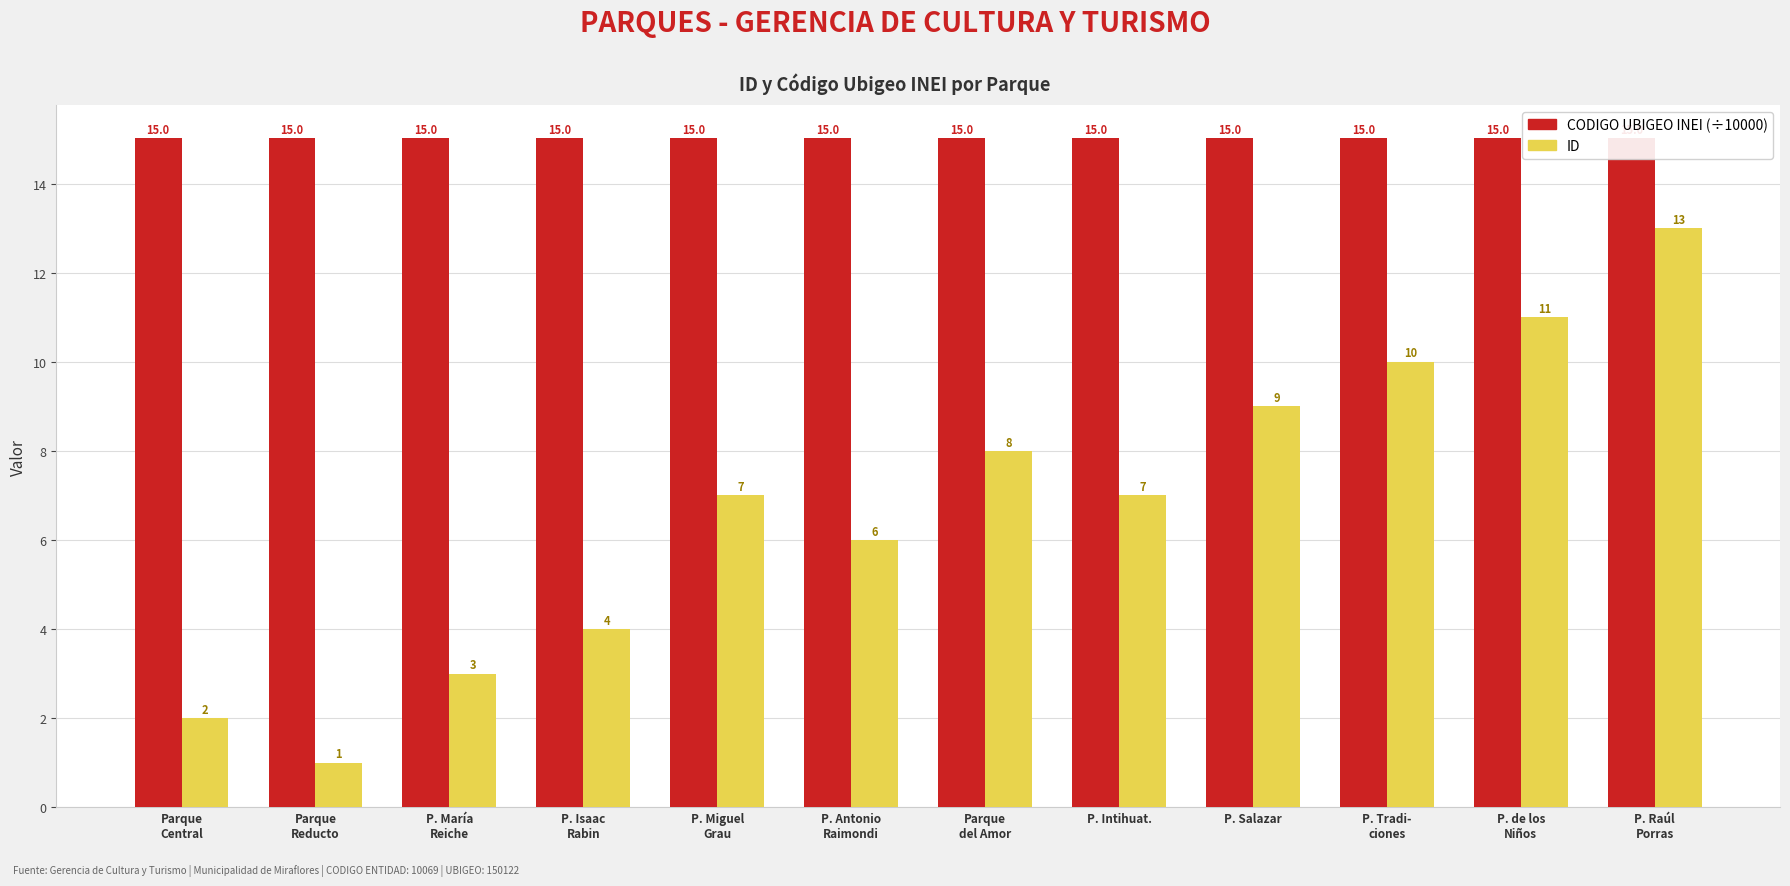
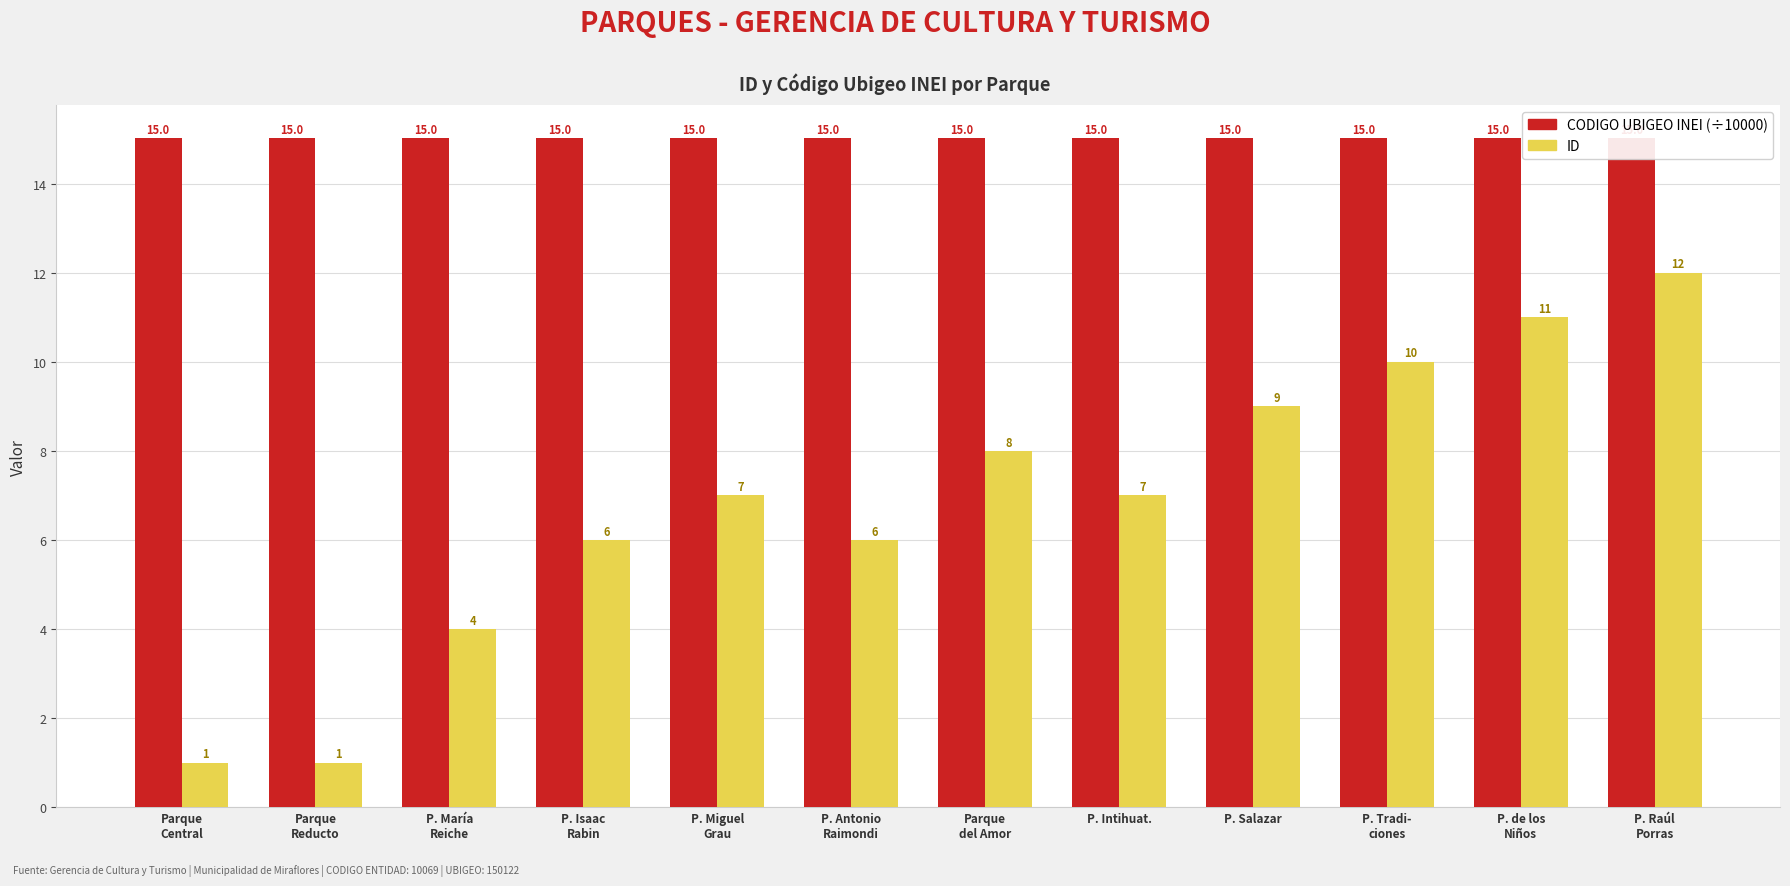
  {
    "CODIGO UBIGEO INEI (÷10000)": {
      "Parque Central": 15.0,
      "Parque Reducto": 15.0,
      "P. María Reiche": 15.0,
      "P. Isaac Rabin": 15.0,
      "P. Miguel Grau": 15.0,
      "P. Antonio Raimondi": 15.0,
      "Parque del Amor": 15.0,
      "P. Intihuat.": 15.0,
      "P. Salazar": 15.0,
      "P. Tradi- ciones": 15.0,
      "P. de los Niños": 15.0
    },
    "ID": {
-     "Parque Central": 2,
+     "Parque Central": 1,
      "Parque Reducto": 1,
-     "P. María Reiche": 3,
-     "P. Isaac Rabin": 4,
+     "P. María Reiche": 4,
+     "P. Isaac Rabin": 6,
      "P. Miguel Grau": 7,
      "P. Antonio Raimondi": 6,
      "Parque del Amor": 8,
      "P. Intihuat.": 7,
      "P. Salazar": 9,
      "P. Tradi- ciones": 10,
      "P. de los Niños": 11,
-     "P. Raúl Porras": 13
+     "P. Raúl Porras": 12
    }
  }
